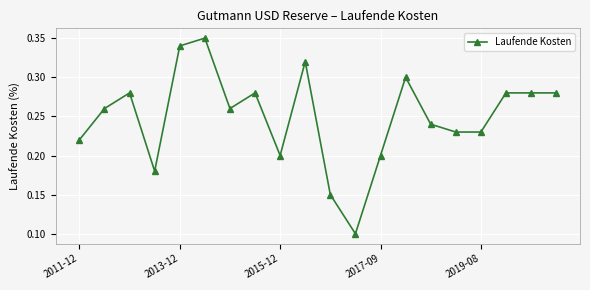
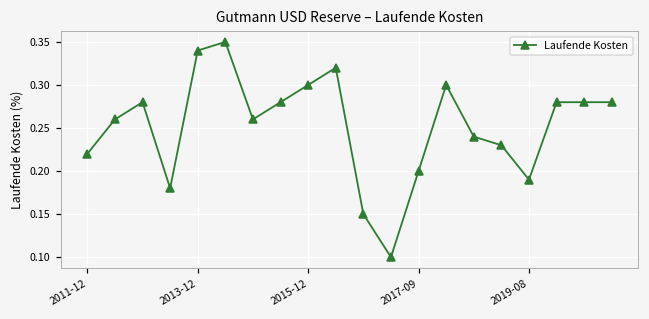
  {
    "2011-12": 0.22,
    "2013-12": 0.34,
-   "2015-12": 0.2,
+   "2015-12": 0.3,
    "2017-09": 0.20,
-   "2019-08": 0.23
+   "2019-08": 0.19
  }
